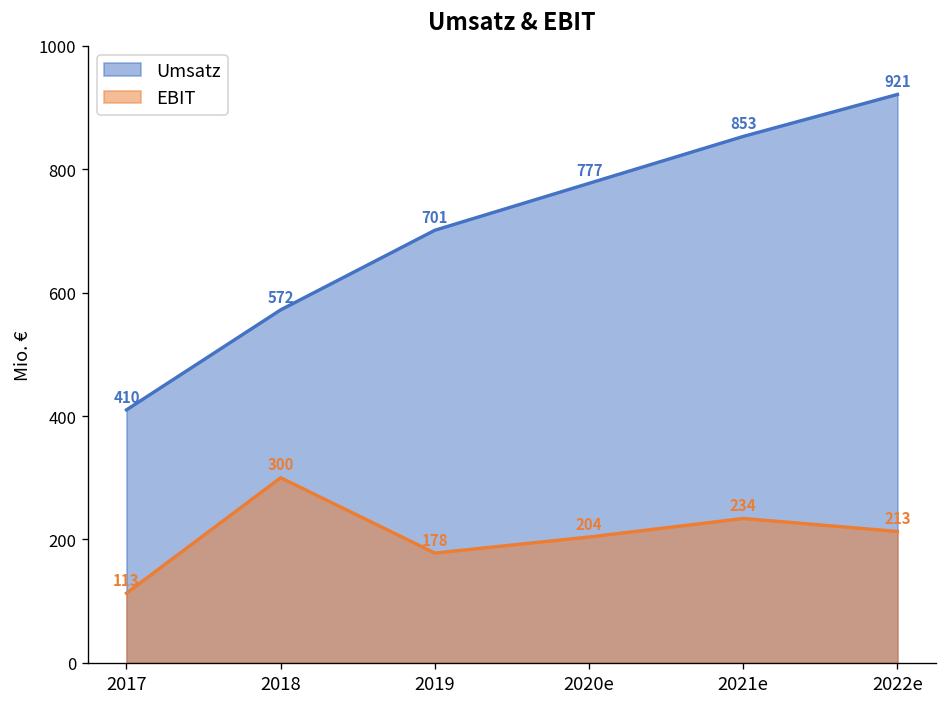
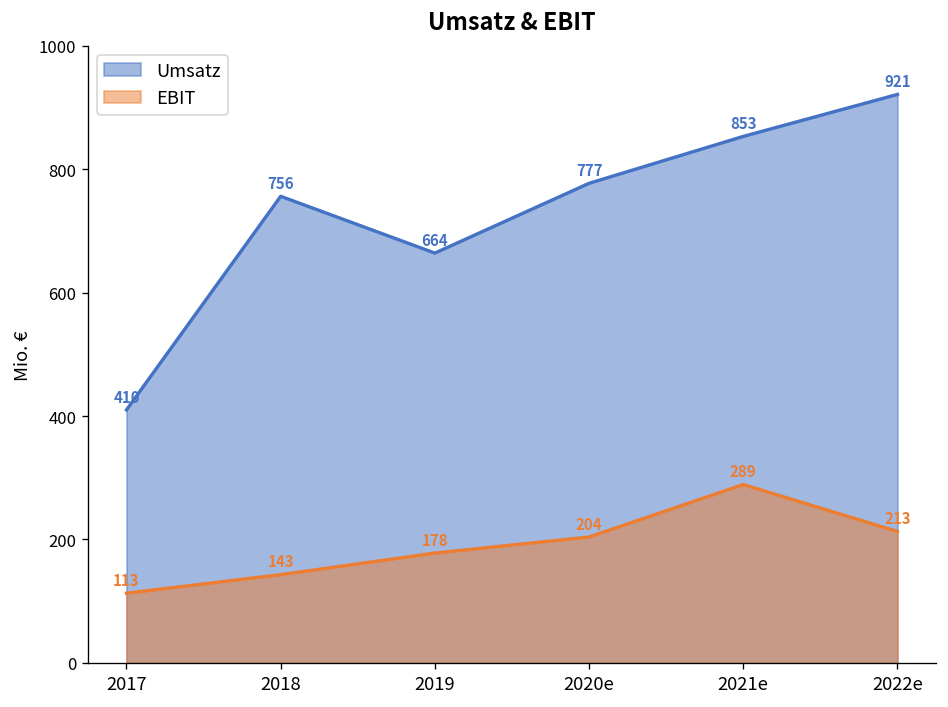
  {
    "Umsatz": {
      "2017": 410,
-     "2018": 572,
-     "2019": 701,
+     "2018": 756,
+     "2019": 664,
      "2020e": 777,
      "2021e": 853,
      "2022e": 921
    },
    "EBIT": {
      "2017": 113,
-     "2018": 300,
+     "2018": 143,
      "2019": 178,
      "2020e": 204,
-     "2021e": 234,
+     "2021e": 289,
      "2022e": 213
    }
  }
